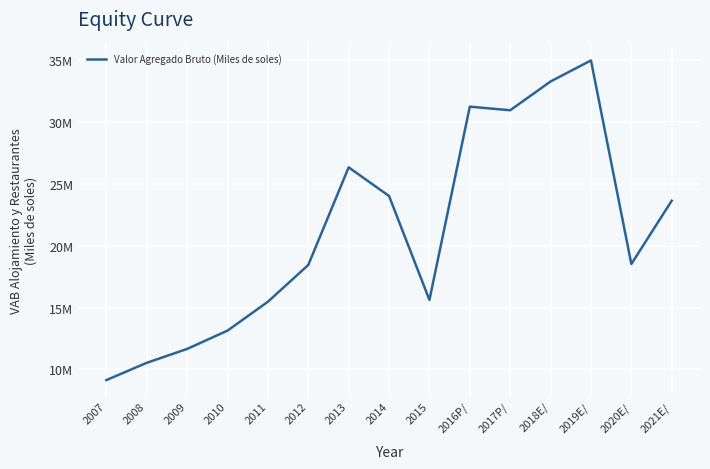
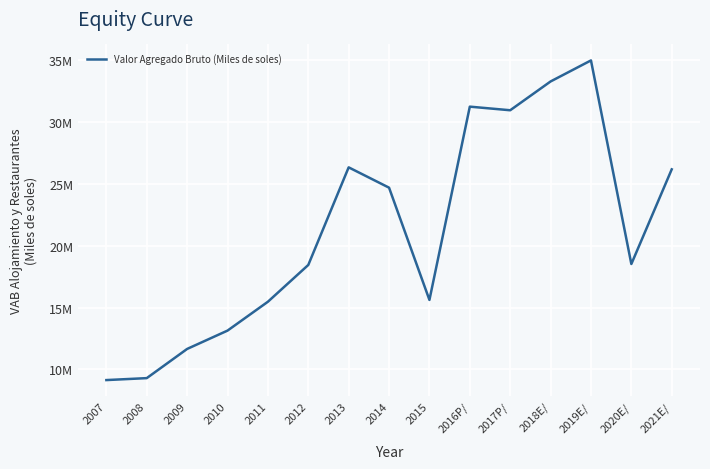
  {
    "2007": 9100000,
-   "2008": 10500000,
+   "2008": 9300000,
    "2009": 11700000,
    "2010": 13100000,
    "2011": 15500000,
    "2012": 18500000,
    "2013": 26300000,
-   "2014": 24000000,
+   "2014": 24700000,
    "2015": 15600000,
    "2016P/": 31300000,
    "2017P/": 31000000,
    "2018E/": 33300000,
    "2019E/": 35000000,
    "2020E/": 18500000,
-   "2021E/": 23600000
+   "2021E/": 26200000
  }
